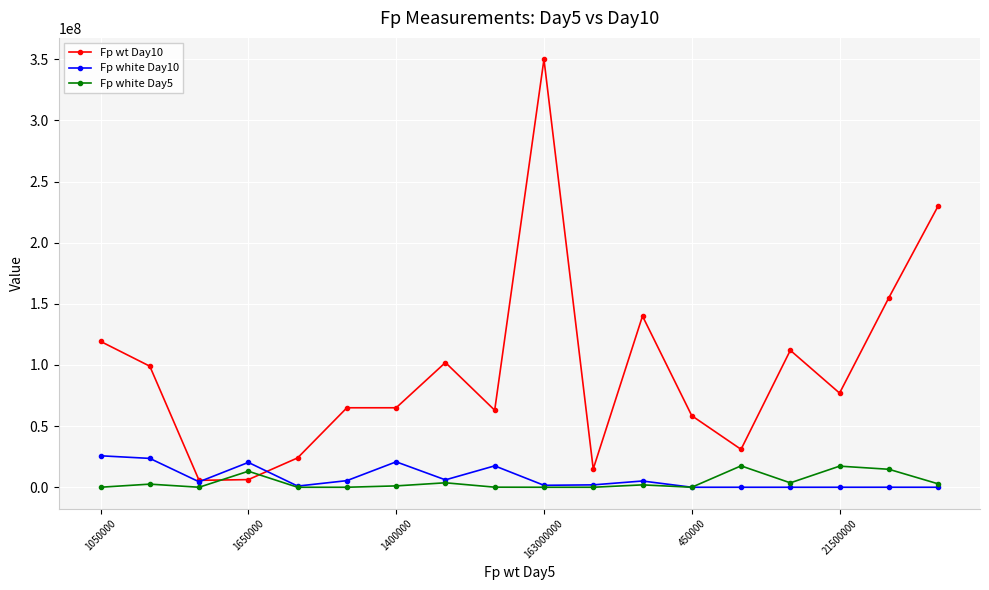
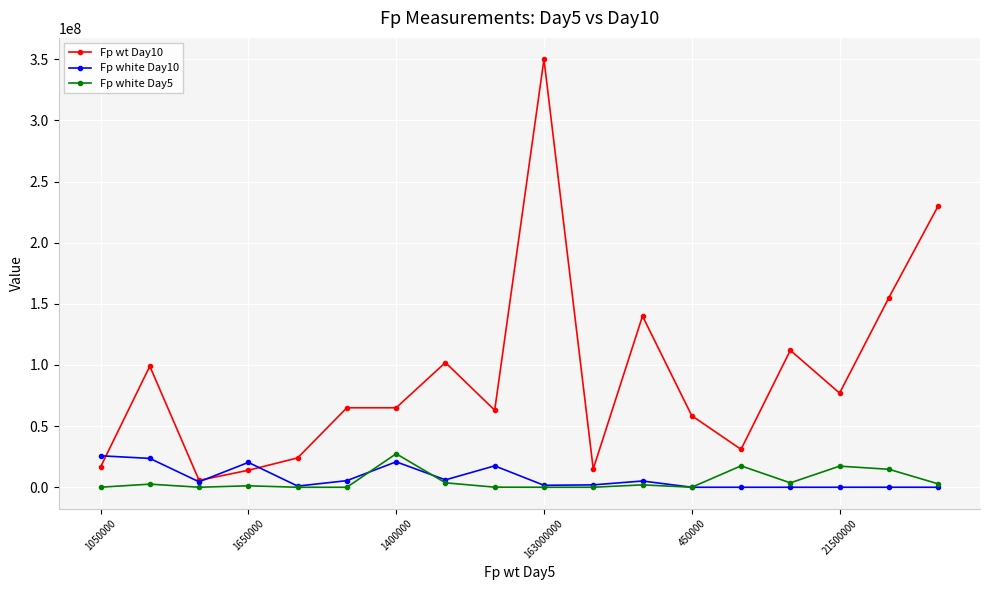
  {
    "Fp wt Day10": {
-     "1050000": 119000000,
-     "1650000": 6000000,
+     "1050000": 17000000,
+     "1650000": 14000000,
      "1400000": 65000000,
      "163000000": 350000000,
      "450000": 59000000,
      "21500000": 77000000
    },
    "Fp white Day10": {
      "1050000": 26000000,
      "1650000": 20000000,
      "1400000": 21000000,
      "21500000": 0
    },
    "Fp white Day5": {
      "1050000": 0,
-     "1650000": 13000000,
-     "1400000": 1000000,
+     "1650000": 1000000,
+     "1400000": 27000000,
      "21500000": 17000000
    }
  }
